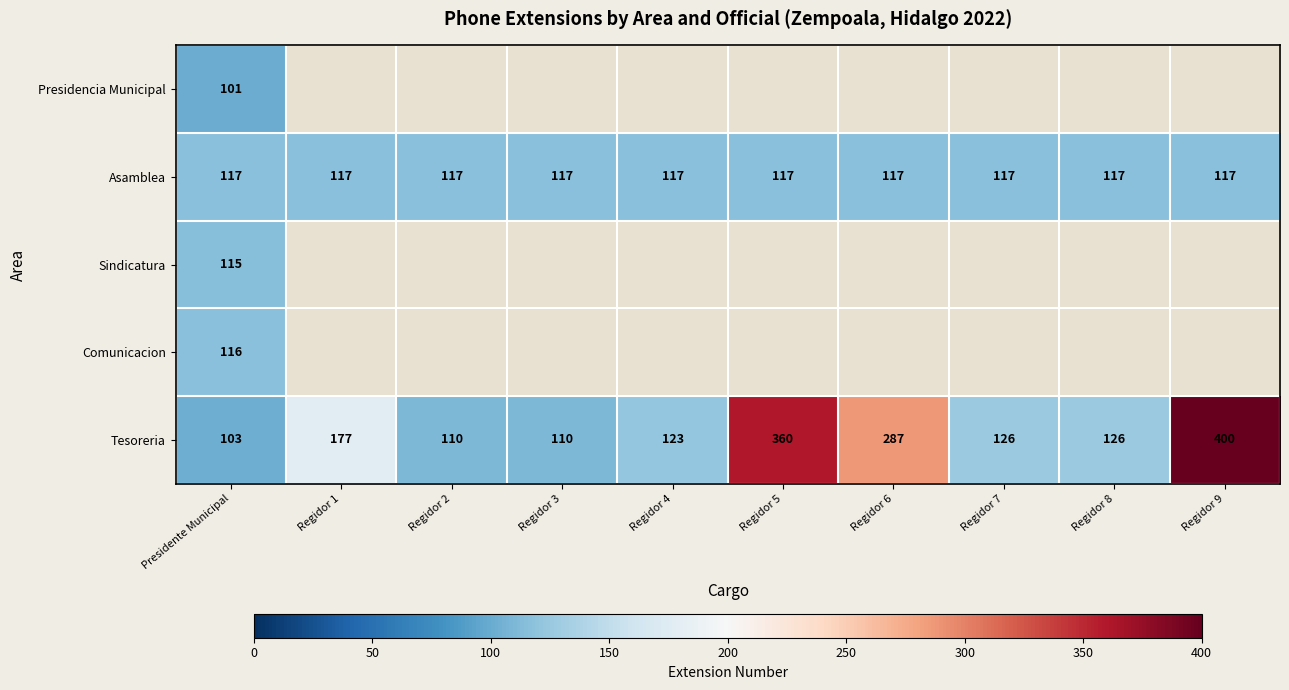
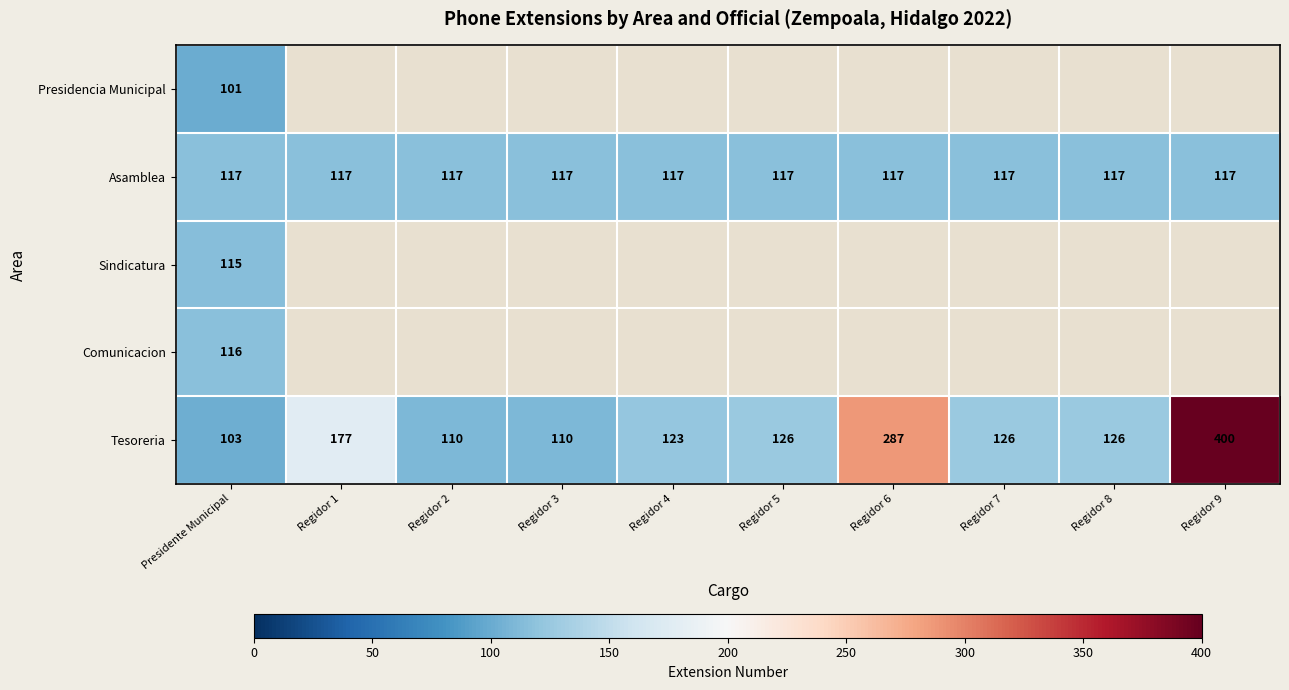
  {
    "Presidencia Municipal": {
      "Presidente Municipal": 101
    },
    "Asamblea": {
      "Presidente Municipal": 117,
      "Regidor 1": 117,
      "Regidor 2": 117,
      "Regidor 3": 117,
      "Regidor 4": 117,
      "Regidor 5": 117,
      "Regidor 6": 117,
      "Regidor 7": 117,
      "Regidor 8": 117,
      "Regidor 9": 117
    },
    "Sindicatura": {
      "Presidente Municipal": 115
    },
    "Comunicacion": {
      "Presidente Municipal": 116
    },
    "Tesoreria": {
      "Presidente Municipal": 103,
      "Regidor 1": 177,
      "Regidor 2": 110,
      "Regidor 3": 110,
      "Regidor 4": 123,
-     "Regidor 5": 360,
+     "Regidor 5": 126,
      "Regidor 6": 287,
      "Regidor 7": 126,
      "Regidor 8": 126,
      "Regidor 9": 400
    }
  }
